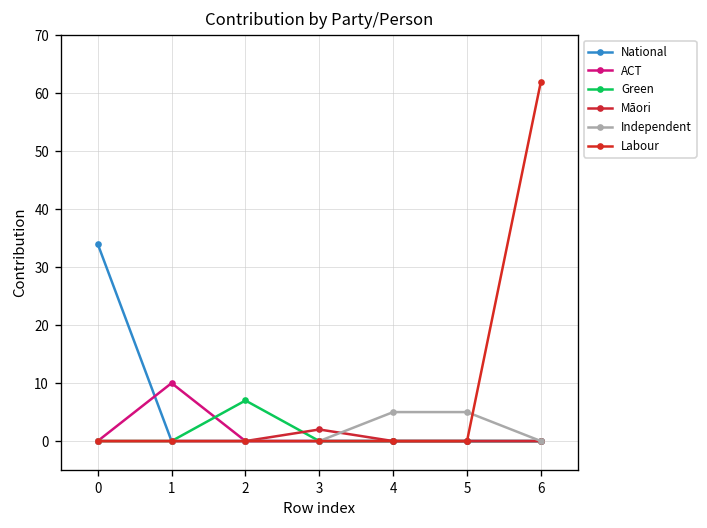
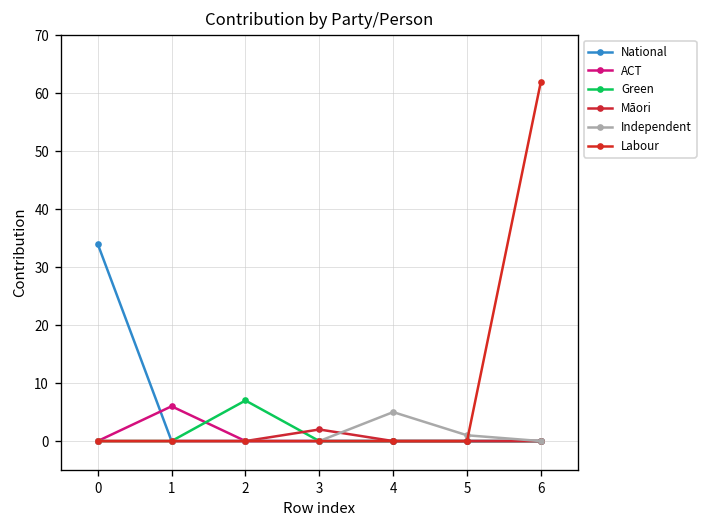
  {
    "National": {
      "0": 34
    },
    "ACT": {
-     "1": 10
+     "1": 6
    },
    "Green": {
      "2": 7
    },
    "Independent": {
      "4": 5,
-     "5": 5
+     "5": 1
    }
  }
